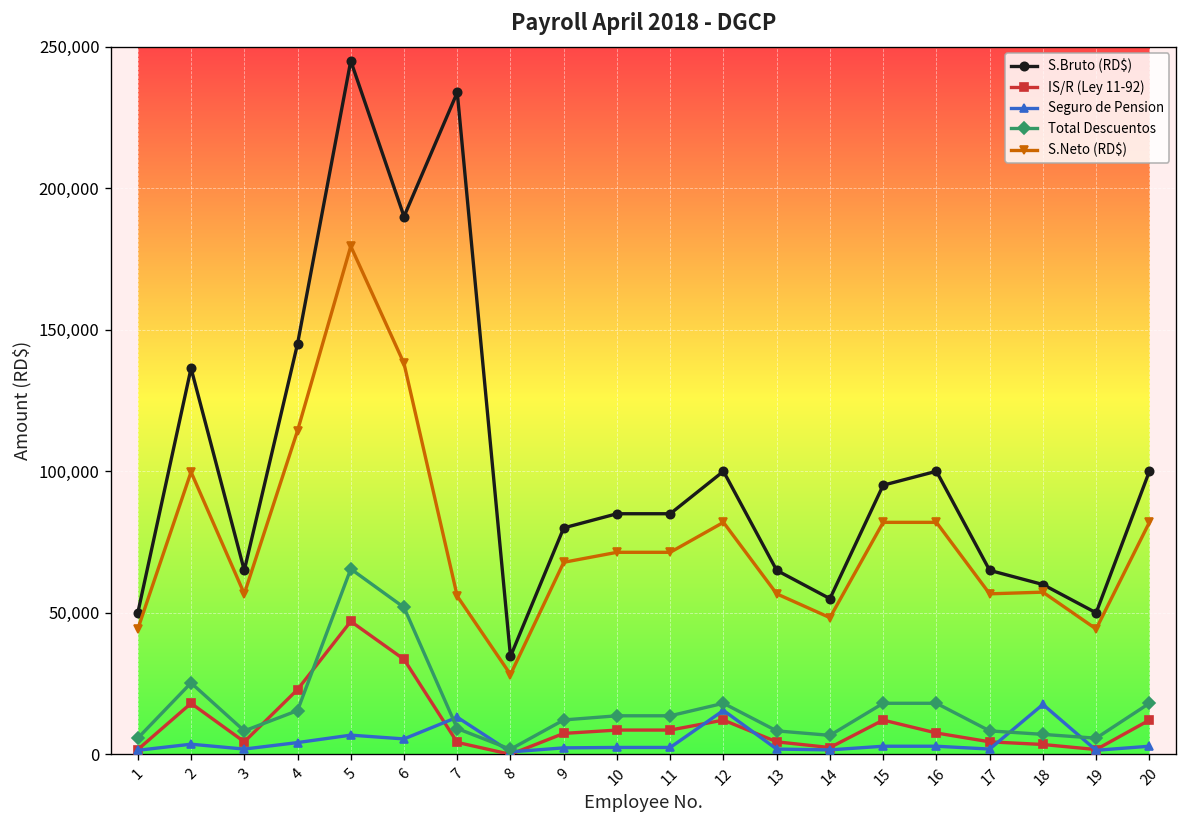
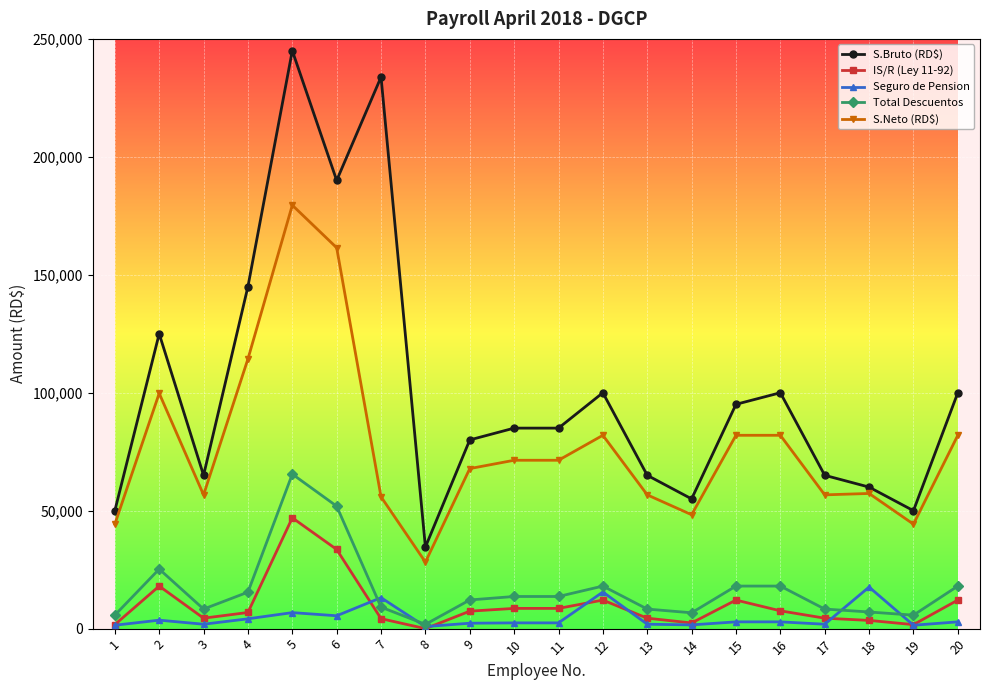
  {
    "S.Bruto (RD$)": {
      "1": "50,000",
-     "2": "136,000",
+     "2": "125,000",
      "3": "65,000",
      "4": "145,000",
      "5": "245,000",
      "6": "190,000",
      "7": "234,000",
      "8": "35,000",
      "9": "80,000",
      "10": "85,000",
      "11": "85,000",
      "12": "100,000",
      "13": "65,000",
      "14": "55,000",
      "15": "95,000",
      "16": "100,000",
      "17": "65,000",
      "18": "60,000",
      "19": "50,000",
      "20": "100,000"
    },
    "IS/R (Ley 11-92)": {
      "2": "18,000",
      "3": "4,000",
-     "4": "23,000",
+     "4": "7,000",
      "5": "47,000",
      "6": "34,000",
      "7": "4,000",
      "9": "7,000",
      "10": "9,000",
      "11": "9,000",
      "12": "12,000",
      "13": "4,000",
      "15": "12,000",
      "16": "8,000",
      "17": "4,000",
      "18": "3,000",
      "20": "12,000"
    },
    "Seguro de Pension": {
      "2": "4,000",
      "3": "2,000",
      "4": "4,000",
      "5": "7,000",
      "6": "5,000",
      "7": "13,000",
      "9": "2,000",
      "10": "2,000",
      "11": "2,000",
      "12": "16,000",
      "13": "2,000",
      "15": "3,000",
      "16": "3,000",
      "17": "2,000",
      "18": "18,000",
      "20": "3,000"
    },
    "Total Descuentos": {
      "1": "6,000",
      "2": "25,000",
      "3": "8,000",
      "4": "15,000",
      "5": "65,000",
      "6": "52,000",
      "7": "9,000",
      "9": "12,000",
      "10": "14,000",
      "11": "14,000",
      "12": "18,000",
      "13": "8,000",
      "14": "7,000",
      "15": "18,000",
      "16": "18,000",
      "17": "8,000",
      "18": "7,000",
      "19": "6,000",
      "20": "18,000"
    },
    "S.Neto (RD$)": {
      "1": "44,000",
      "2": "100,000",
      "3": "57,000",
      "4": "114,000",
      "5": "180,000",
-     "6": "138,000",
+     "6": "161,000",
      "7": "56,000",
      "8": "28,000",
      "9": "68,000",
      "10": "71,000",
      "11": "71,000",
      "12": "82,000",
      "13": "57,000",
      "14": "48,000",
      "15": "82,000",
      "16": "82,000",
      "17": "57,000",
      "18": "57,000",
      "19": "44,000",
      "20": "82,000"
    }
  }
